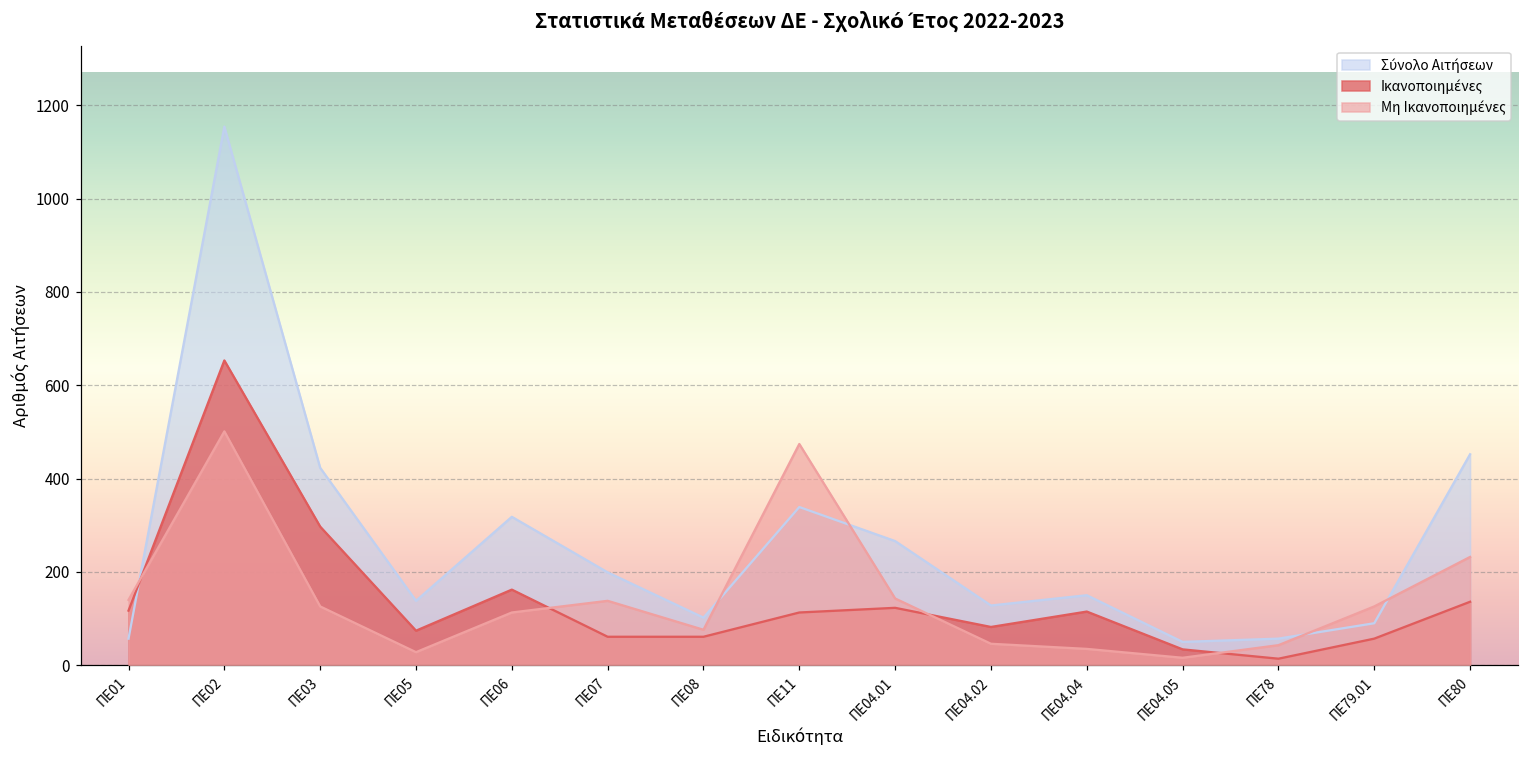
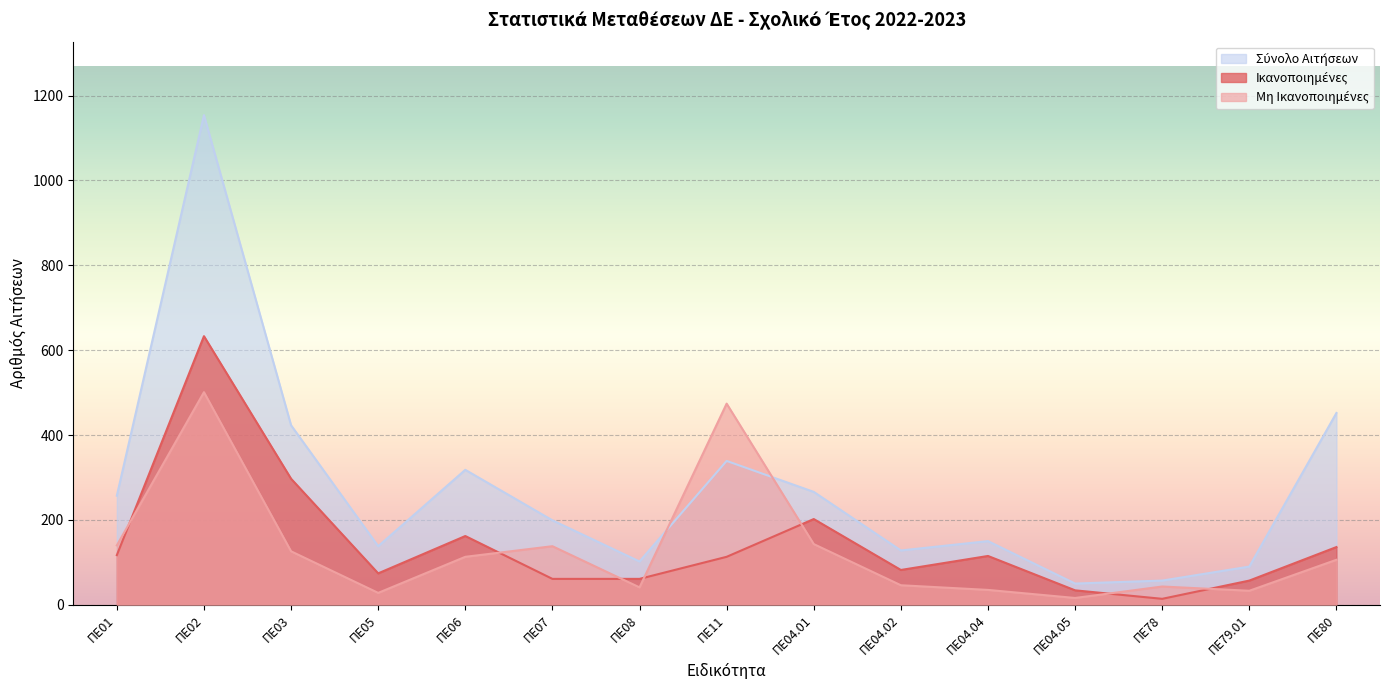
  {
    "Σύνολο Αιτήσεων": {
-     "ΠΕ01": 60,
+     "ΠΕ01": 260,
      "ΠΕ02": 1150,
      "ΠΕ03": 420,
      "ΠΕ05": 140,
      "ΠΕ06": 320,
      "ΠΕ07": 200,
      "ΠΕ08": 100,
      "ΠΕ11": 340,
      "ΠΕ04.01": 270,
      "ΠΕ04.02": 130,
      "ΠΕ04.04": 150,
      "ΠΕ04.05": 50,
      "ΠΕ78": 60,
      "ΠΕ79.01": 90,
      "ΠΕ80": 450
    },
    "Ικανοποιημένες": {
      "ΠΕ01": 120,
-     "ΠΕ02": 650,
+     "ΠΕ02": 630,
      "ΠΕ03": 300,
      "ΠΕ05": 70,
      "ΠΕ06": 160,
      "ΠΕ07": 60,
      "ΠΕ08": 60,
      "ΠΕ11": 110,
-     "ΠΕ04.01": 120,
+     "ΠΕ04.01": 200,
      "ΠΕ04.02": 80,
      "ΠΕ04.04": 120,
      "ΠΕ04.05": 30,
      "ΠΕ78": 10,
      "ΠΕ79.01": 60,
      "ΠΕ80": 140
    },
    "Μη Ικανοποιημένες": {
      "ΠΕ01": 140,
      "ΠΕ02": 500,
      "ΠΕ03": 130,
      "ΠΕ05": 30,
      "ΠΕ06": 110,
      "ΠΕ07": 140,
-     "ΠΕ08": 80,
+     "ΠΕ08": 40,
      "ΠΕ11": 470,
      "ΠΕ04.01": 140,
      "ΠΕ04.02": 50,
      "ΠΕ04.04": 40,
      "ΠΕ04.05": 20,
      "ΠΕ78": 40,
-     "ΠΕ79.01": 130,
-     "ΠΕ80": 230
+     "ΠΕ79.01": 30,
+     "ΠΕ80": 110
    }
  }
